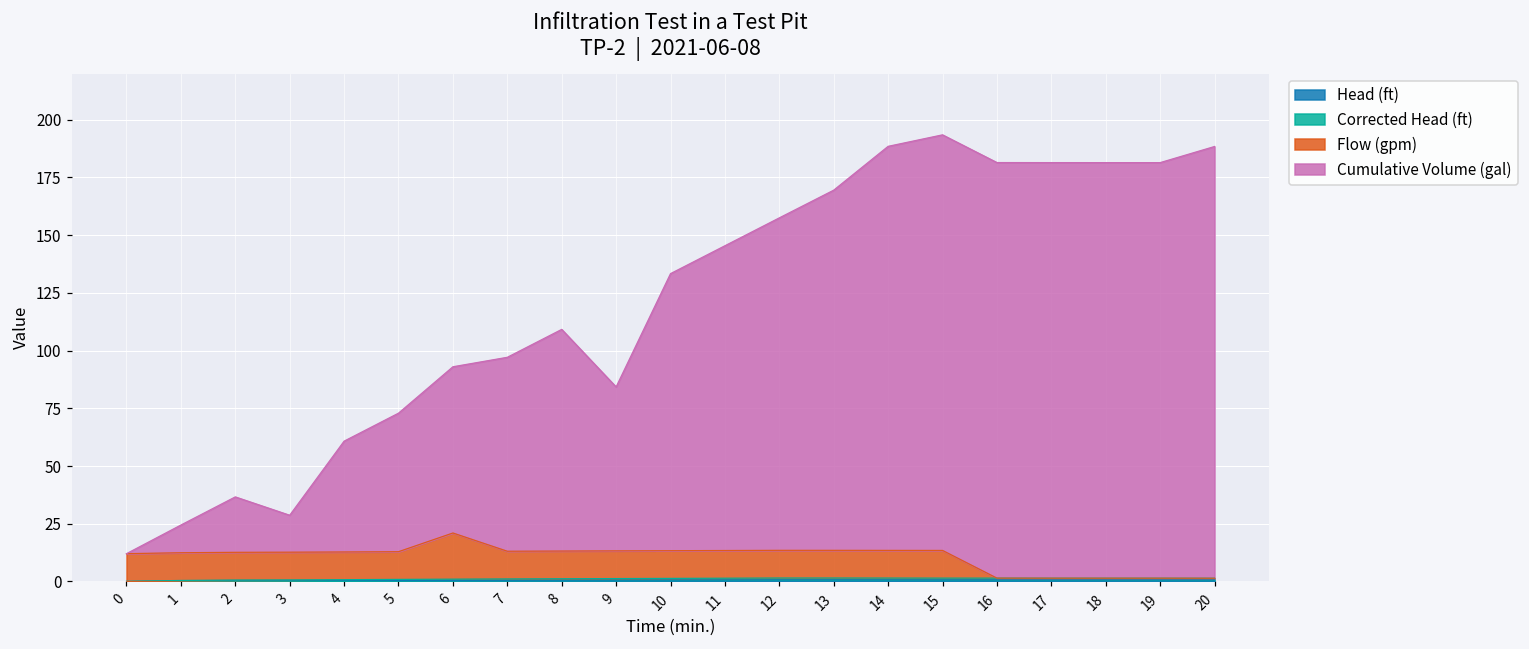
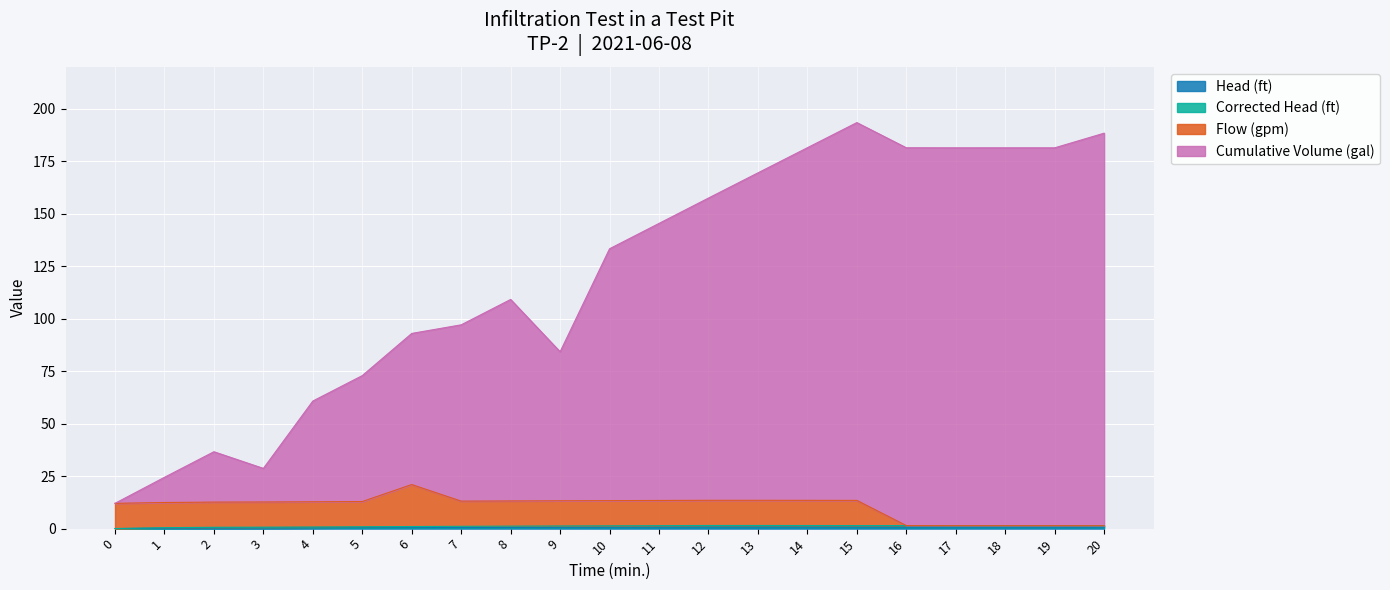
  {
    "Flow (gpm)": {
      "1": 12,
      "2": 12,
      "3": 12,
      "4": 12,
      "5": 12,
      "6": 20,
      "7": 12,
      "8": 12,
      "9": 12,
      "10": 12,
      "11": 12,
      "12": 12,
      "13": 12,
      "14": 12,
      "15": 12
    },
    "Cumulative Volume (gal)": {
      "1": 12,
      "2": 24,
      "3": 16,
      "4": 48,
      "5": 60,
      "6": 72,
      "7": 84,
      "8": 96,
      "9": 71,
      "10": 120,
      "11": 132,
      "12": 144,
      "13": 156,
-     "14": 175,
+     "14": 168,
      "15": 180,
      "16": 180,
      "17": 180,
      "18": 180,
      "19": 180,
      "20": 187
    }
  }
